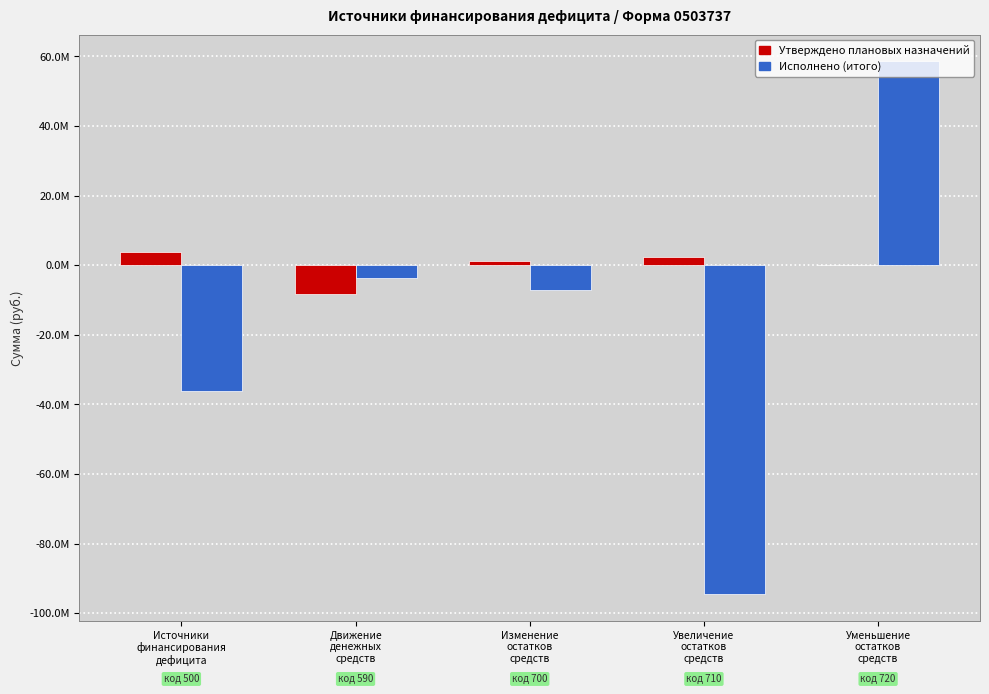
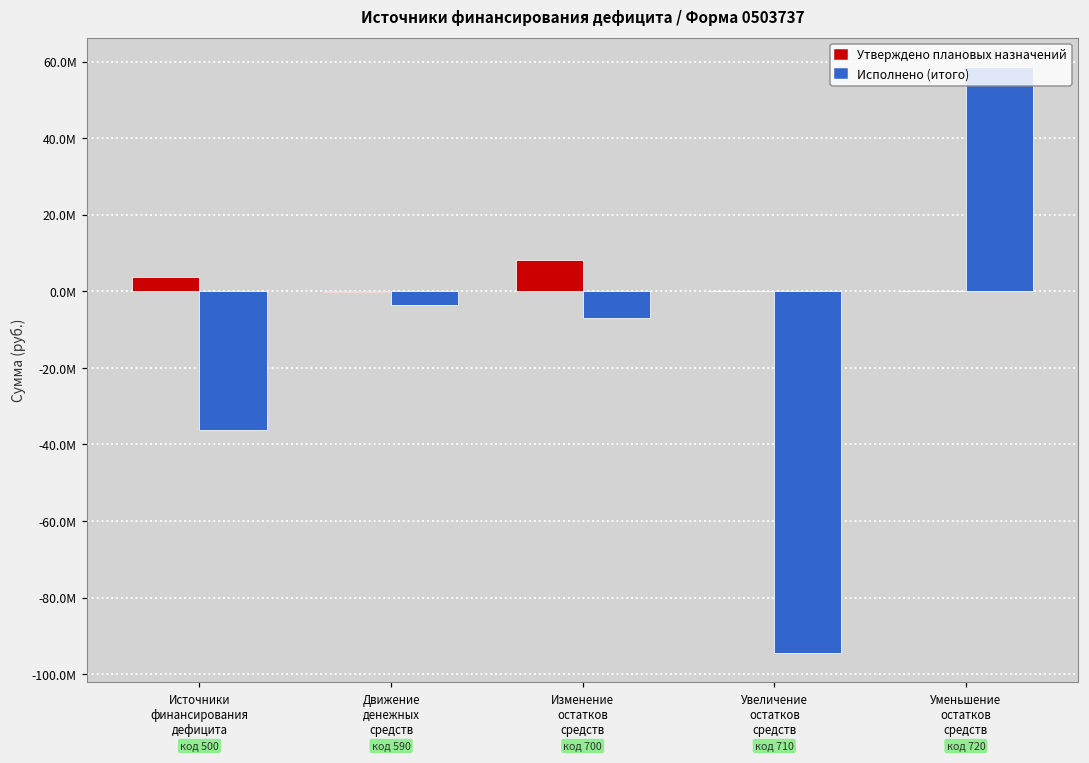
  {
    "Утверждено плановых назначений": {
      "Источники финансирования дефицита": 4000000,
-     "Движение денежных средств": -8000000,
-     "Изменение остатков средств": 1000000,
-     "Увеличение остатков средств": 2000000,
+     "Движение денежных средств": 0,
+     "Изменение остатков средств": 8000000,
+     "Увеличение остатков средств": 0,
      "Уменьшение остатков средств": 0
    },
    "Исполнено (итого)": {
      "Источники финансирования дефицита": -36000000,
      "Движение денежных средств": -4000000,
      "Изменение остатков средств": -7000000,
      "Увеличение остатков средств": -94000000
    }
  }
